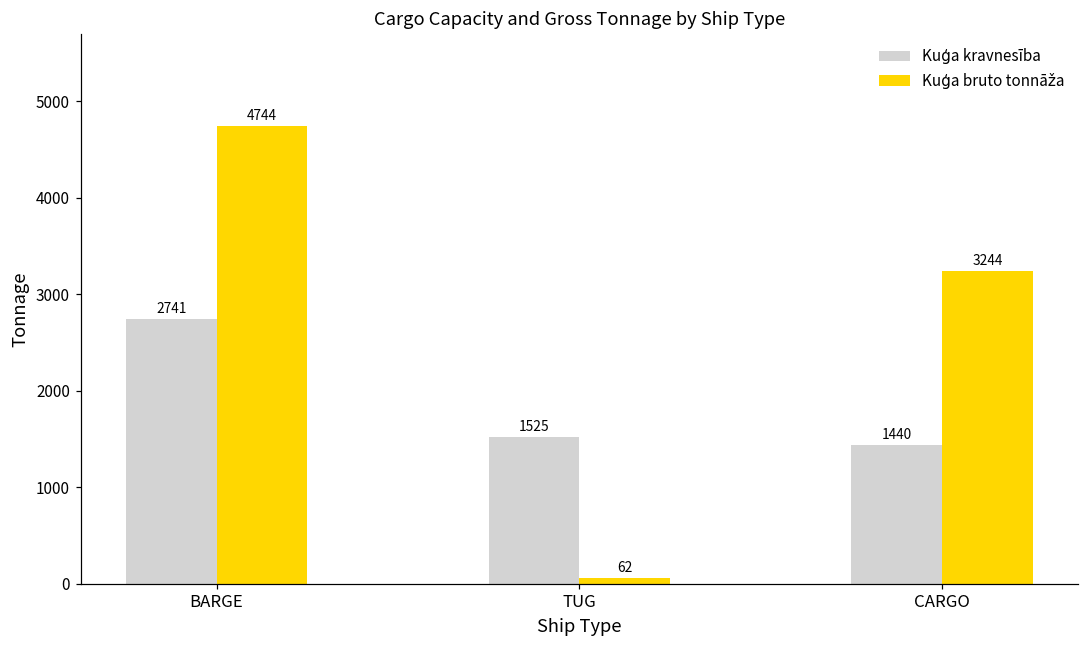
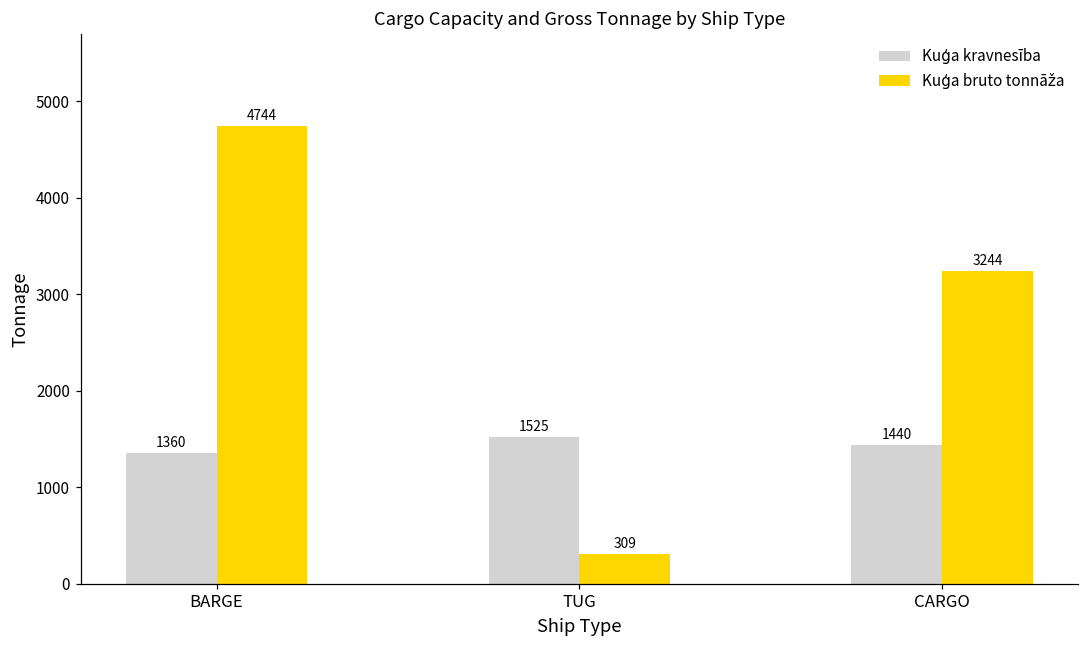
  {
    "Kuģa kravnesība": {
-     "BARGE": 2741,
+     "BARGE": 1360,
      "TUG": 1525,
      "CARGO": 1440
    },
    "Kuģa bruto tonnāža": {
      "BARGE": 4744,
-     "TUG": 62,
+     "TUG": 309,
      "CARGO": 3244
    }
  }
